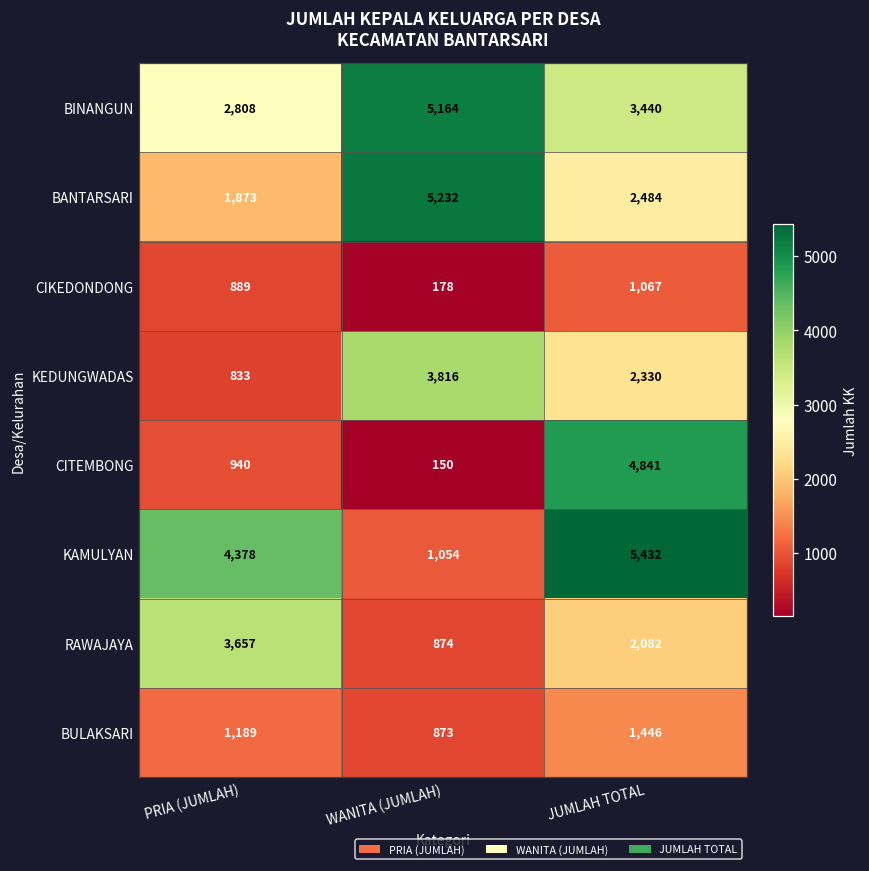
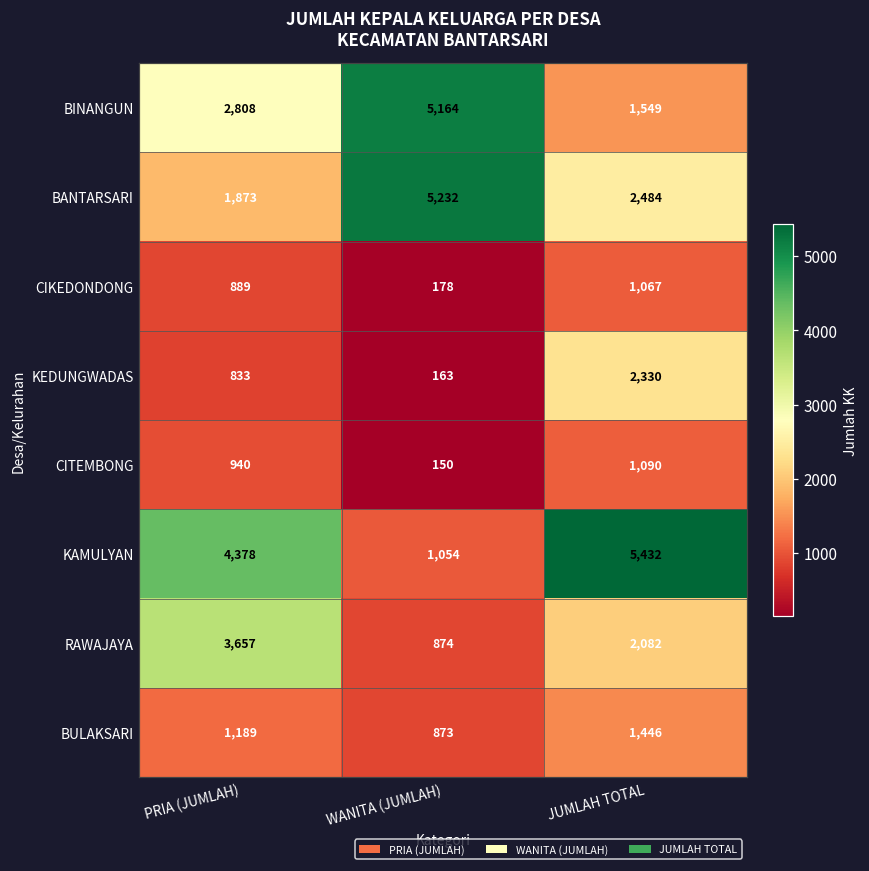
  {
    "BINANGUN": {
      "PRIA (JUMLAH)": "2,808",
      "WANITA (JUMLAH)": "5,164",
-     "JUMLAH TOTAL": "3,440"
+     "JUMLAH TOTAL": "1,549"
    },
    "BANTARSARI": {
      "PRIA (JUMLAH)": "1,873",
      "WANITA (JUMLAH)": "5,232",
      "JUMLAH TOTAL": "2,484"
    },
    "CIKEDONDONG": {
      "PRIA (JUMLAH)": "889",
      "WANITA (JUMLAH)": "178",
      "JUMLAH TOTAL": "1,067"
    },
    "KEDUNGWADAS": {
      "PRIA (JUMLAH)": "833",
-     "WANITA (JUMLAH)": "3,816",
+     "WANITA (JUMLAH)": "163",
      "JUMLAH TOTAL": "2,330"
    },
    "CITEMBONG": {
      "PRIA (JUMLAH)": "940",
      "WANITA (JUMLAH)": "150",
-     "JUMLAH TOTAL": "4,841"
+     "JUMLAH TOTAL": "1,090"
    },
    "KAMULYAN": {
      "PRIA (JUMLAH)": "4,378",
      "WANITA (JUMLAH)": "1,054",
      "JUMLAH TOTAL": "5,432"
    },
    "RAWAJAYA": {
      "PRIA (JUMLAH)": "3,657",
      "WANITA (JUMLAH)": "874",
      "JUMLAH TOTAL": "2,082"
    },
    "BULAKSARI": {
      "PRIA (JUMLAH)": "1,189",
      "WANITA (JUMLAH)": "873",
      "JUMLAH TOTAL": "1,446"
    }
  }
